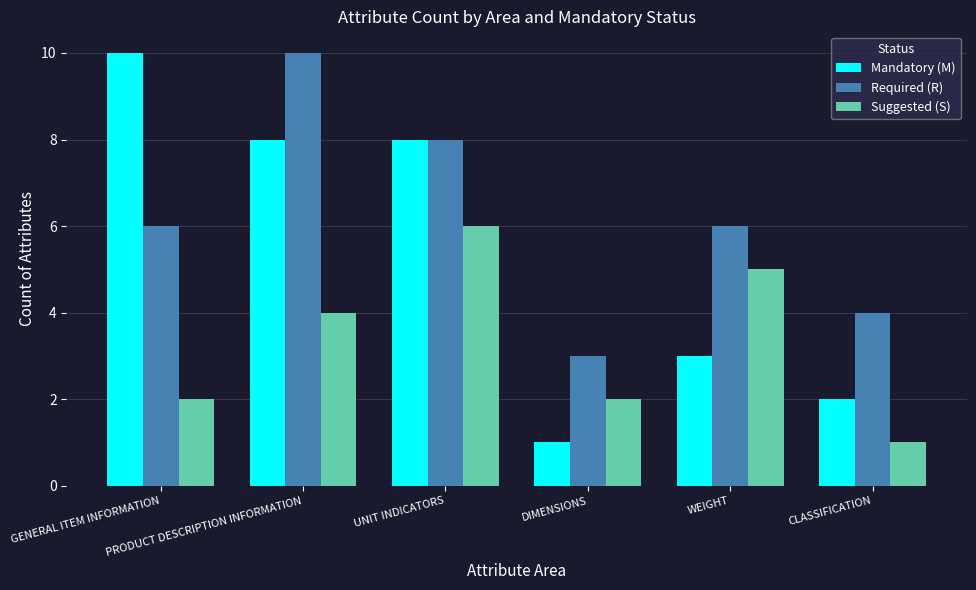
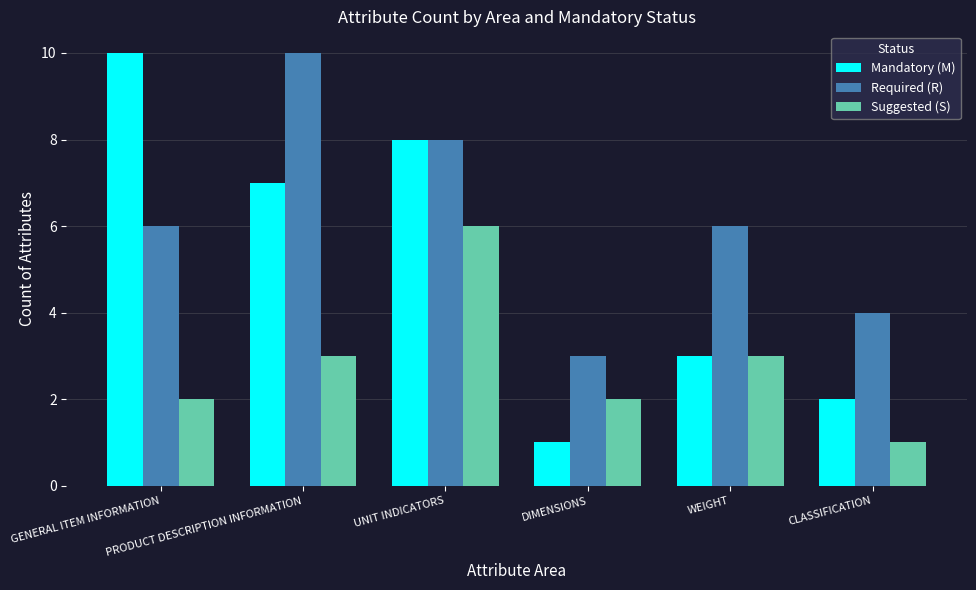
  {
    "Mandatory (M)": {
      "GENERAL ITEM INFORMATION": 10,
-     "PRODUCT DESCRIPTION INFORMATION": 8,
+     "PRODUCT DESCRIPTION INFORMATION": 7,
      "UNIT INDICATORS": 8,
      "DIMENSIONS": 1,
      "WEIGHT": 3,
      "CLASSIFICATION": 2
    },
    "Required (R)": {
      "GENERAL ITEM INFORMATION": 6,
      "PRODUCT DESCRIPTION INFORMATION": 10,
      "UNIT INDICATORS": 8,
      "DIMENSIONS": 3,
      "WEIGHT": 6,
      "CLASSIFICATION": 4
    },
    "Suggested (S)": {
      "GENERAL ITEM INFORMATION": 2,
-     "PRODUCT DESCRIPTION INFORMATION": 4,
+     "PRODUCT DESCRIPTION INFORMATION": 3,
      "UNIT INDICATORS": 6,
      "DIMENSIONS": 2,
-     "WEIGHT": 5,
+     "WEIGHT": 3,
      "CLASSIFICATION": 1
    }
  }
